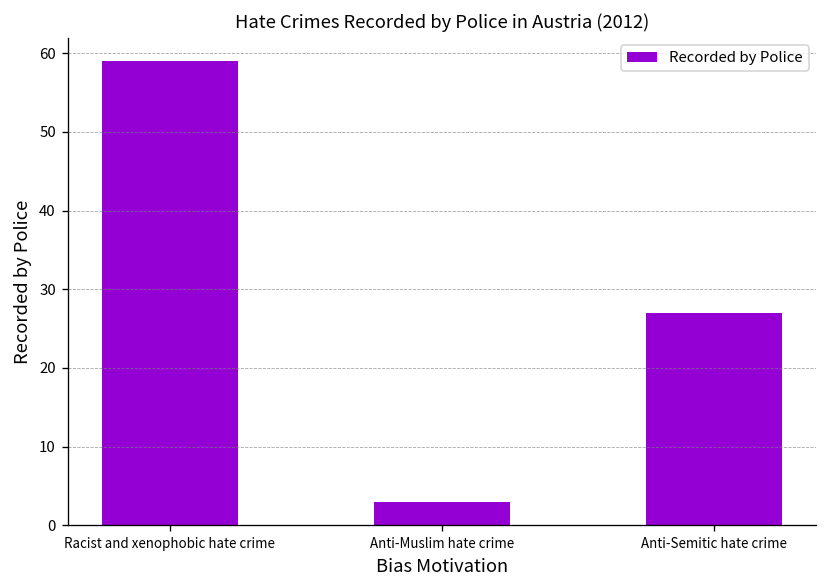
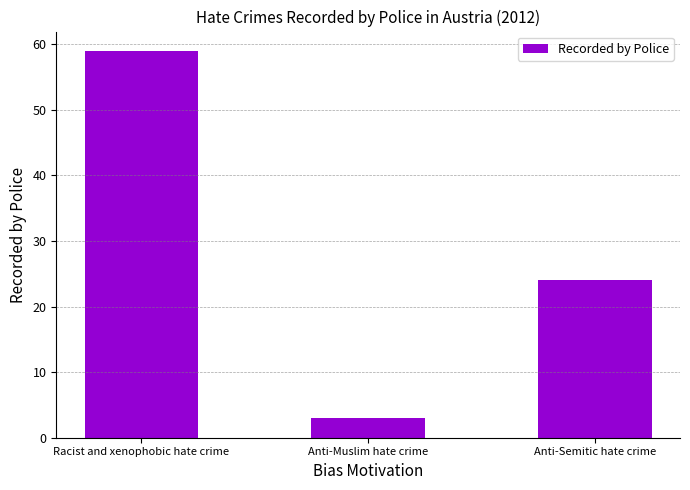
  {
    "Racist and xenophobic hate crime": 59,
    "Anti-Muslim hate crime": 3,
-   "Anti-Semitic hate crime": 27
+   "Anti-Semitic hate crime": 24
  }
